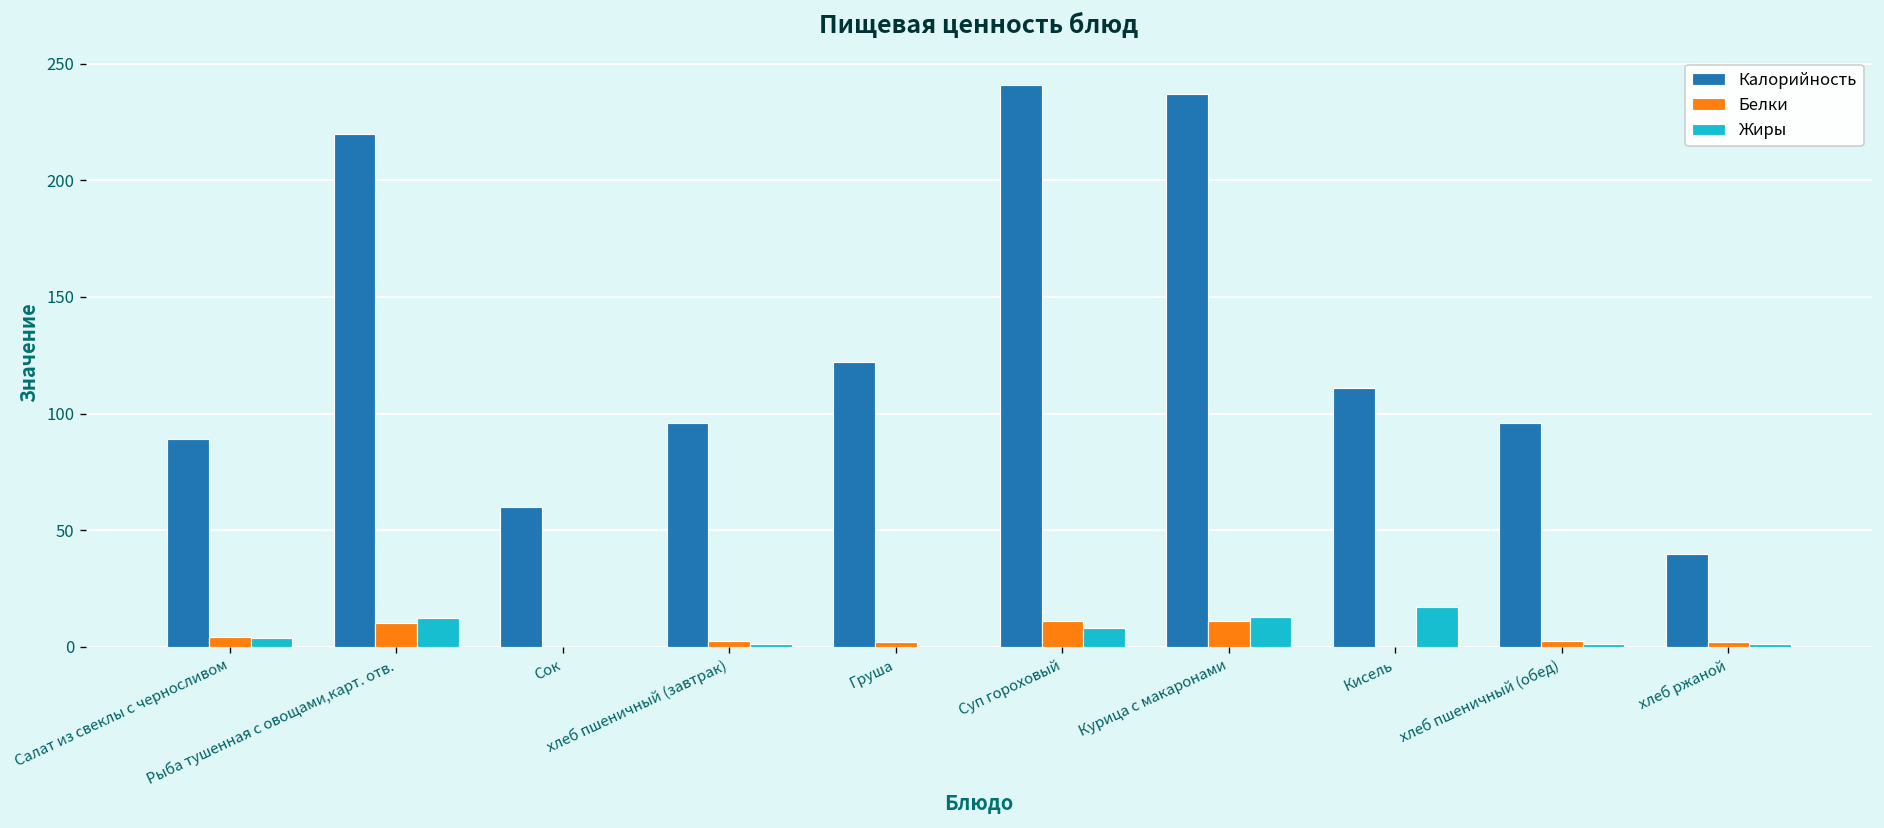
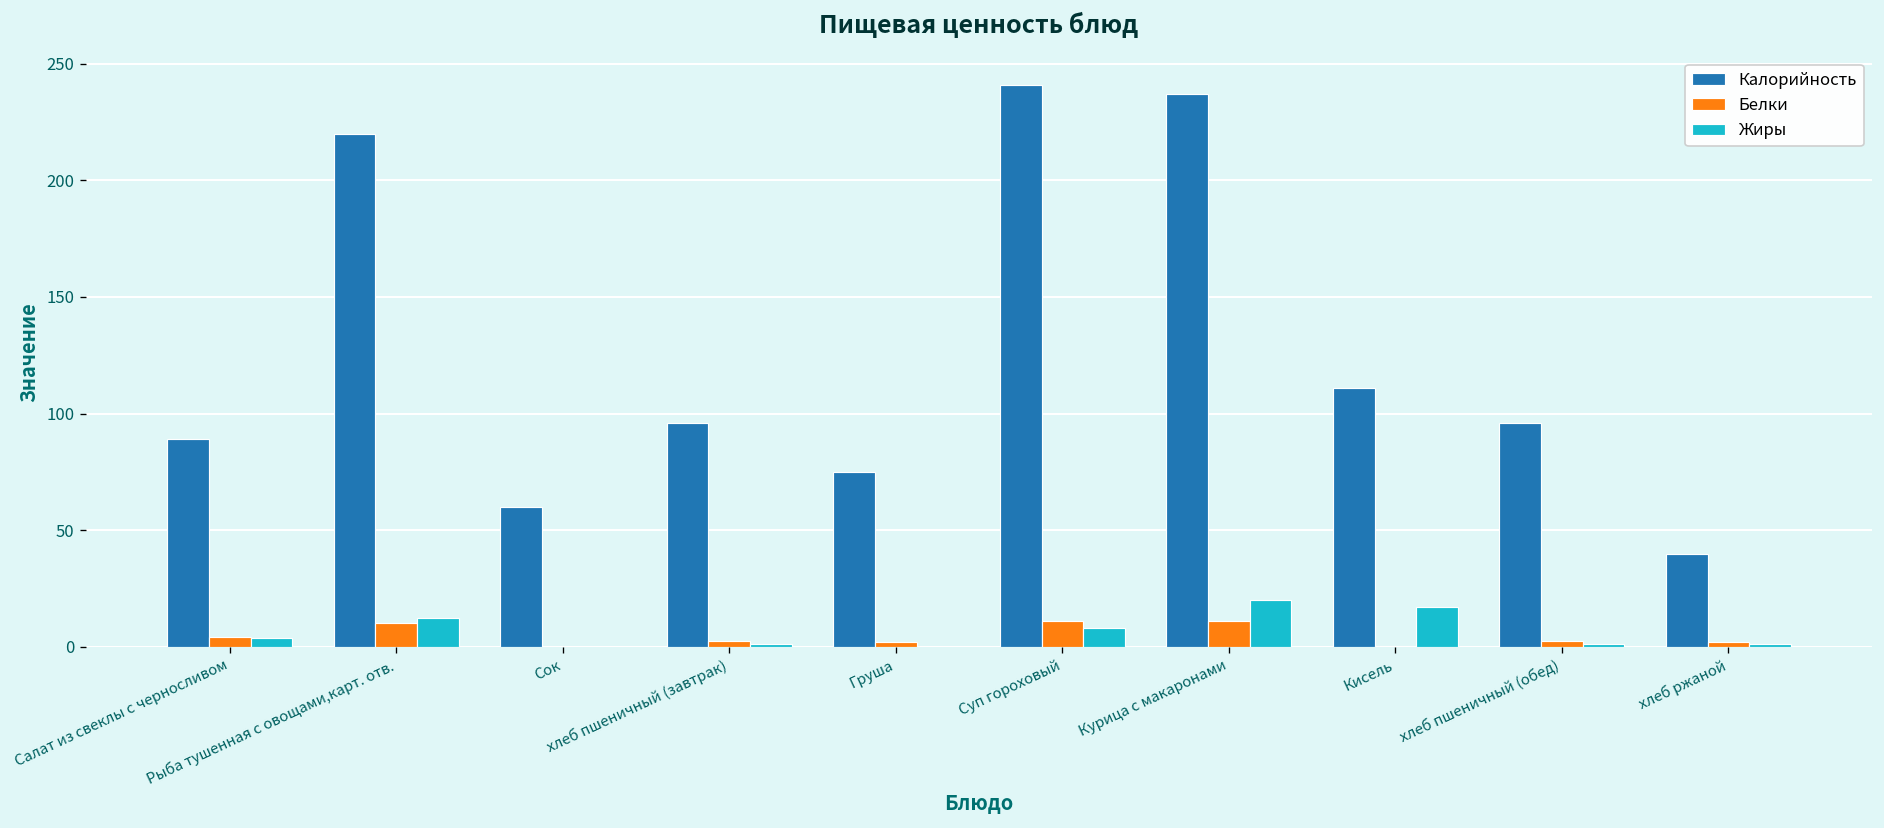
  {
    "Калорийность": {
      "Салат из свеклы с черносливом": 89,
      "Рыба тушенная с овощами,карт. отв.": 220,
      "Сок": 60,
      "хлеб пшеничный (завтрак)": 96,
-     "Груша": 122,
+     "Груша": 75,
      "Суп гороховый": 241,
      "Курица с макаронами": 237,
      "Кисель": 111,
      "хлеб пшеничный (обед)": 96,
      "хлеб ржаной": 40
    },
    "Белки": {
      "Салат из свеклы с черносливом": 4,
      "Рыба тушенная с овощами,карт. отв.": 10,
      "Сок": 0,
      "хлеб пшеничный (завтрак)": 3,
      "Груша": 2,
      "Суп гороховый": 11,
      "Курица с макаронами": 11,
      "хлеб пшеничный (обед)": 3,
      "хлеб ржаной": 2
    },
    "Жиры": {
      "Салат из свеклы с черносливом": 4,
      "Рыба тушенная с овощами,карт. отв.": 12,
      "Сок": 0,
      "Груша": 0,
      "Суп гороховый": 8,
-     "Курица с макаронами": 13,
+     "Курица с макаронами": 20,
      "Кисель": 17
    }
  }
